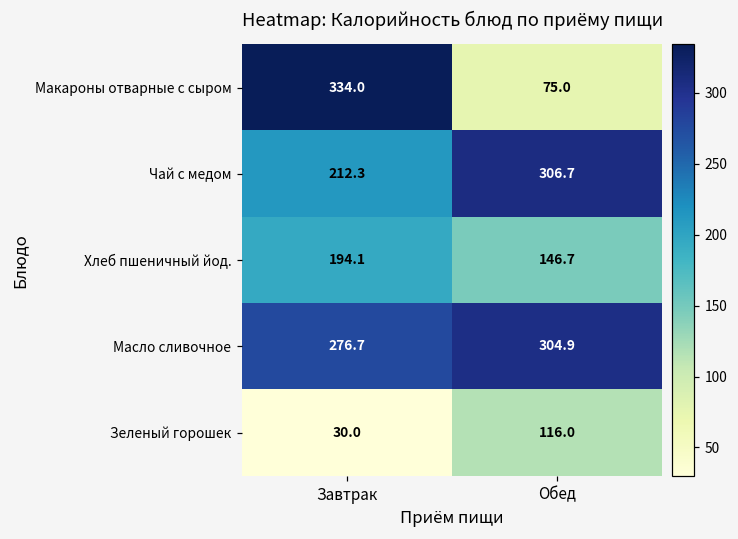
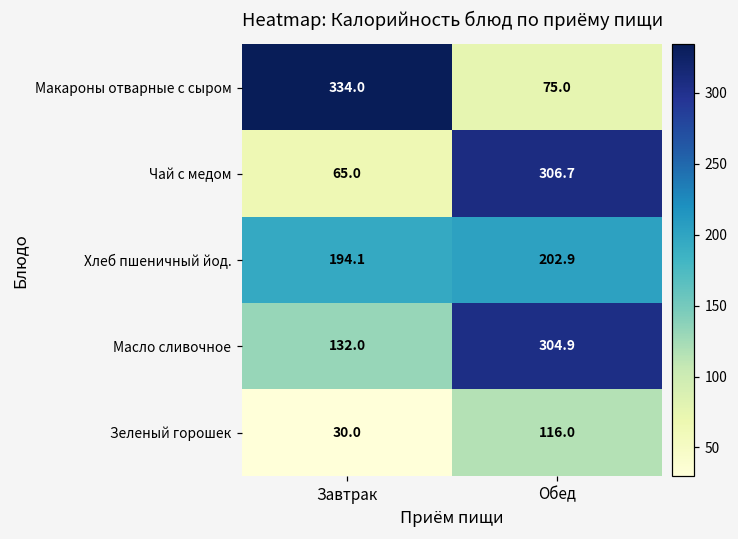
  {
    "Макароны отварные с сыром": {
      "Завтрак": 334.0,
      "Обед": 75.0
    },
    "Чай с медом": {
-     "Завтрак": 212.3,
+     "Завтрак": 65.0,
      "Обед": 306.7
    },
    "Хлеб пшеничный йод.": {
      "Завтрак": 194.1,
-     "Обед": 146.7
+     "Обед": 202.9
    },
    "Масло сливочное": {
-     "Завтрак": 276.7,
+     "Завтрак": 132.0,
      "Обед": 304.9
    },
    "Зеленый горошек": {
      "Завтрак": 30.0,
      "Обед": 116.0
    }
  }
